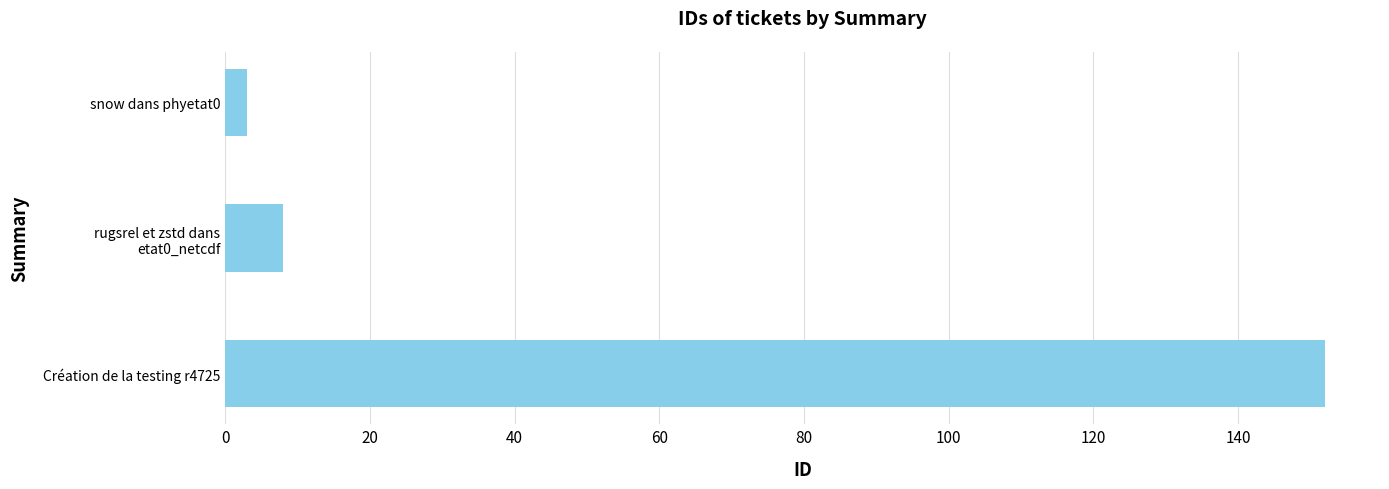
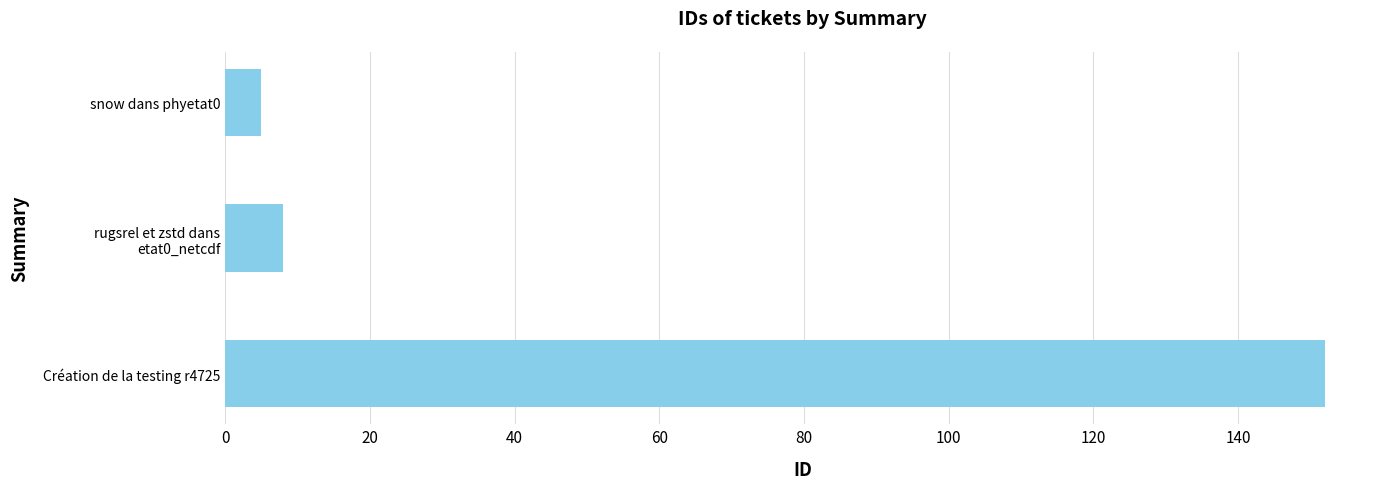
  {
-   "snow dans phyetat0": 3,
+   "snow dans phyetat0": 5,
    "rugsrel et zstd dans etat0_netcdf": 8,
    "Création de la testing r4725": 152
  }
